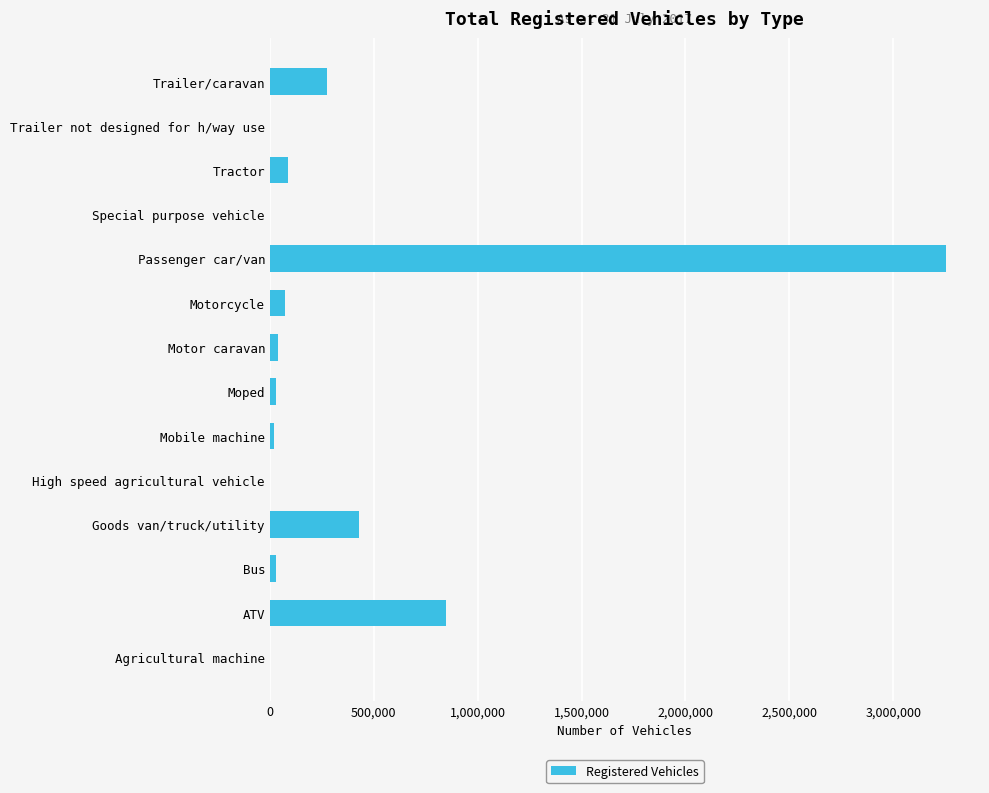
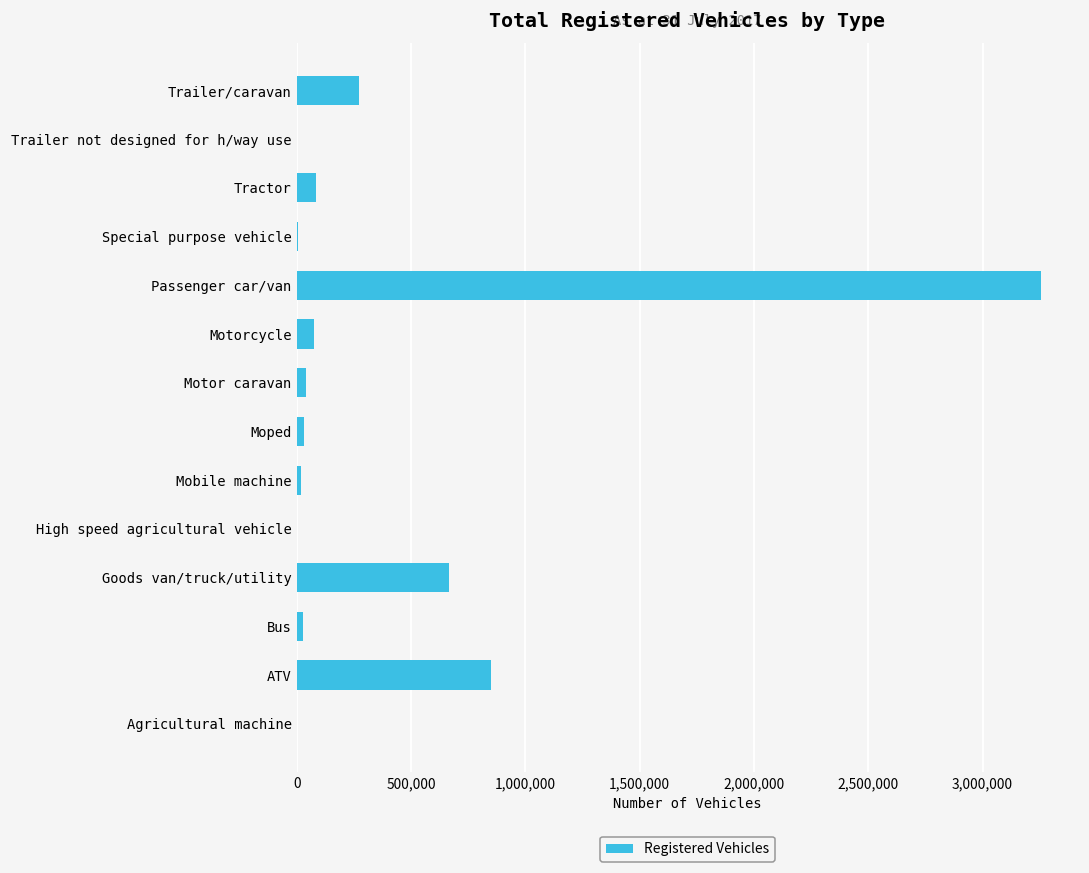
  {
    "Trailer/caravan": "270,000",
    "Tractor": "90,000",
    "Passenger car/van": "3,250,000",
    "Motorcycle": "70,000",
    "Motor caravan": "40,000",
    "Moped": "30,000",
    "Mobile machine": "20,000",
-   "Goods van/truck/utility": "430,000",
+   "Goods van/truck/utility": "670,000",
    "Bus": "30,000",
    "ATV": "850,000"
  }
